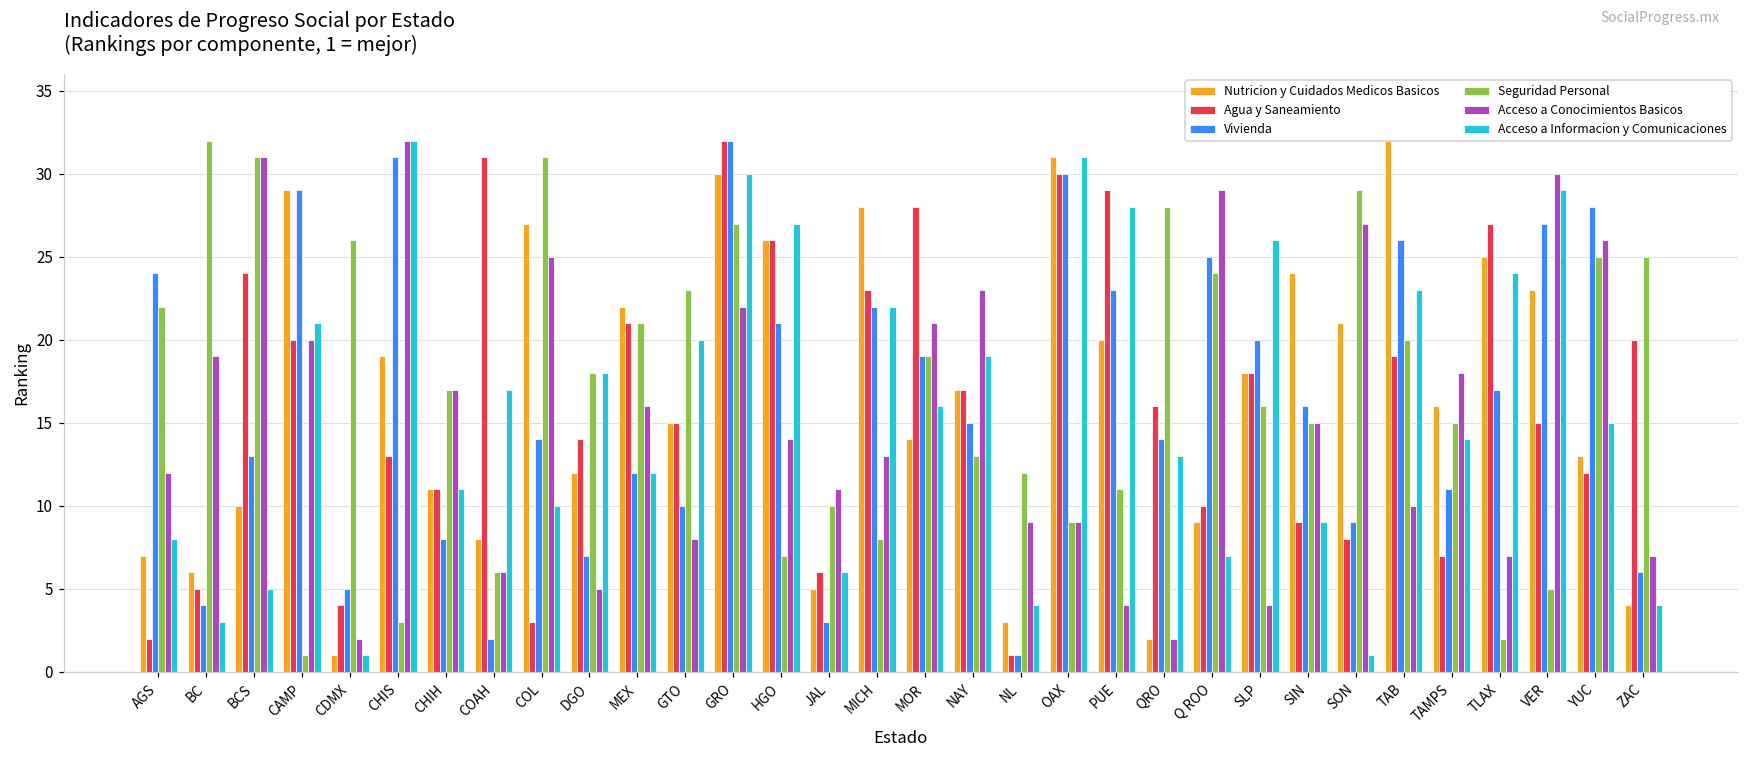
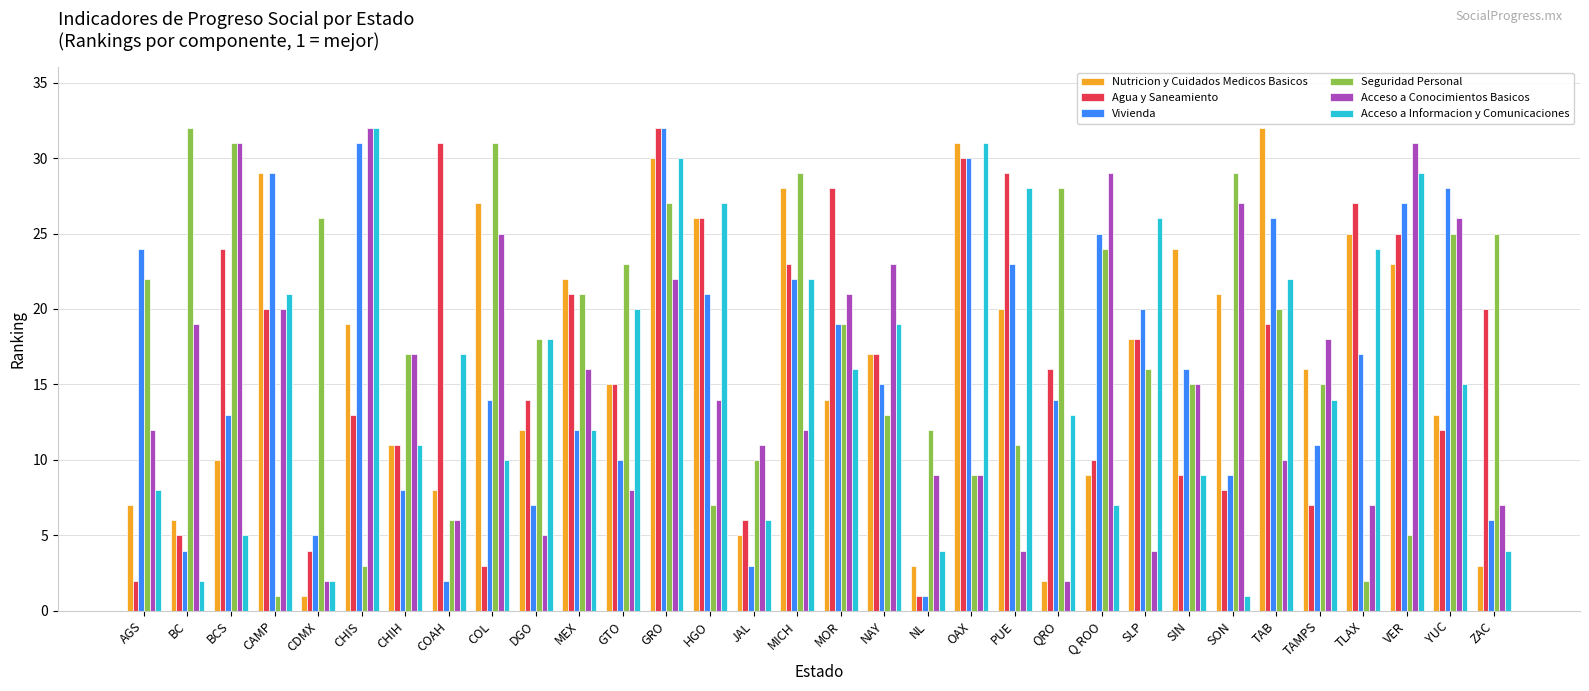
  {
    "Nutricion y Cuidados Medicos Basicos": {
      "AGS": 7,
      "BC": 6,
      "BCS": 10,
      "CAMP": 29,
      "CDMX": 1,
      "CHIS": 19,
      "CHIH": 11,
      "COAH": 8,
      "COL": 27,
      "DGO": 12,
      "MEX": 22,
      "GTO": 15,
      "GRO": 30,
      "HGO": 26,
      "JAL": 5,
      "MICH": 28,
      "MOR": 14,
      "NAY": 17,
      "NL": 3,
      "OAX": 31,
      "PUE": 20,
      "QRO": 2,
      "Q ROO": 9,
      "SLP": 18,
      "SIN": 24,
      "SON": 21,
      "TAB": 32,
      "TAMPS": 16,
      "TLAX": 25,
      "VER": 23,
      "YUC": 13,
-     "ZAC": 4
+     "ZAC": 3
    },
    "Agua y Saneamiento": {
      "AGS": 2,
      "BC": 5,
      "BCS": 24,
      "CAMP": 20,
      "CDMX": 4,
      "CHIS": 13,
      "CHIH": 11,
      "COAH": 31,
      "COL": 3,
      "DGO": 14,
      "MEX": 21,
      "GTO": 15,
      "GRO": 32,
      "HGO": 26,
      "JAL": 6,
      "MICH": 23,
      "MOR": 28,
      "NAY": 17,
      "NL": 1,
      "OAX": 30,
      "PUE": 29,
      "QRO": 16,
      "Q ROO": 10,
      "SLP": 18,
      "SIN": 9,
      "SON": 8,
      "TAB": 19,
      "TAMPS": 7,
      "TLAX": 27,
-     "VER": 15,
+     "VER": 25,
      "YUC": 12,
      "ZAC": 20
    },
    "Vivienda": {
      "AGS": 24,
      "BC": 4,
      "BCS": 13,
      "CAMP": 29,
      "CDMX": 5,
      "CHIS": 31,
      "CHIH": 8,
      "COAH": 2,
      "COL": 14,
      "DGO": 7,
      "MEX": 12,
      "GTO": 10,
      "GRO": 32,
      "HGO": 21,
      "JAL": 3,
      "MICH": 22,
      "MOR": 19,
      "NAY": 15,
      "NL": 1,
      "OAX": 30,
      "PUE": 23,
      "QRO": 14,
      "Q ROO": 25,
      "SLP": 20,
      "SIN": 16,
      "SON": 9,
      "TAB": 26,
      "TAMPS": 11,
      "TLAX": 17,
      "VER": 27,
      "YUC": 28,
      "ZAC": 6
    },
    "Seguridad Personal": {
      "AGS": 22,
      "BC": 32,
      "BCS": 31,
      "CAMP": 1,
      "CDMX": 26,
      "CHIS": 3,
      "CHIH": 17,
      "COAH": 6,
      "COL": 31,
      "DGO": 18,
      "MEX": 21,
      "GTO": 23,
      "GRO": 27,
      "HGO": 7,
      "JAL": 10,
-     "MICH": 8,
+     "MICH": 29,
      "MOR": 19,
      "NAY": 13,
      "NL": 12,
      "OAX": 9,
      "PUE": 11,
      "QRO": 28,
      "Q ROO": 24,
      "SLP": 16,
      "SIN": 15,
      "SON": 29,
      "TAB": 20,
      "TAMPS": 15,
      "TLAX": 2,
      "VER": 5,
      "YUC": 25,
      "ZAC": 25
    },
    "Acceso a Conocimientos Basicos": {
      "AGS": 12,
      "BC": 19,
      "BCS": 31,
      "CAMP": 20,
      "CDMX": 2,
      "CHIS": 32,
      "CHIH": 17,
      "COAH": 6,
      "COL": 25,
      "DGO": 5,
      "MEX": 16,
      "GTO": 8,
      "GRO": 22,
      "HGO": 14,
      "JAL": 11,
-     "MICH": 13,
+     "MICH": 12,
      "MOR": 21,
      "NAY": 23,
      "NL": 9,
      "OAX": 9,
      "PUE": 4,
      "QRO": 2,
      "Q ROO": 29,
      "SLP": 4,
      "SIN": 15,
      "SON": 27,
      "TAB": 10,
      "TAMPS": 18,
      "TLAX": 7,
-     "VER": 30,
+     "VER": 31,
      "YUC": 26,
      "ZAC": 7
    },
    "Acceso a Informacion y Comunicaciones": {
      "AGS": 8,
-     "BC": 3,
+     "BC": 2,
      "BCS": 5,
      "CAMP": 21,
-     "CDMX": 1,
+     "CDMX": 2,
      "CHIS": 32,
      "CHIH": 11,
      "COAH": 17,
      "COL": 10,
      "DGO": 18,
      "MEX": 12,
      "GTO": 20,
      "GRO": 30,
      "HGO": 27,
      "JAL": 6,
      "MICH": 22,
      "MOR": 16,
      "NAY": 19,
      "NL": 4,
      "OAX": 31,
      "PUE": 28,
      "QRO": 13,
      "Q ROO": 7,
      "SLP": 26,
      "SIN": 9,
      "SON": 1,
-     "TAB": 23,
+     "TAB": 22,
      "TAMPS": 14,
      "TLAX": 24,
      "VER": 29,
      "YUC": 15,
      "ZAC": 4
    }
  }
